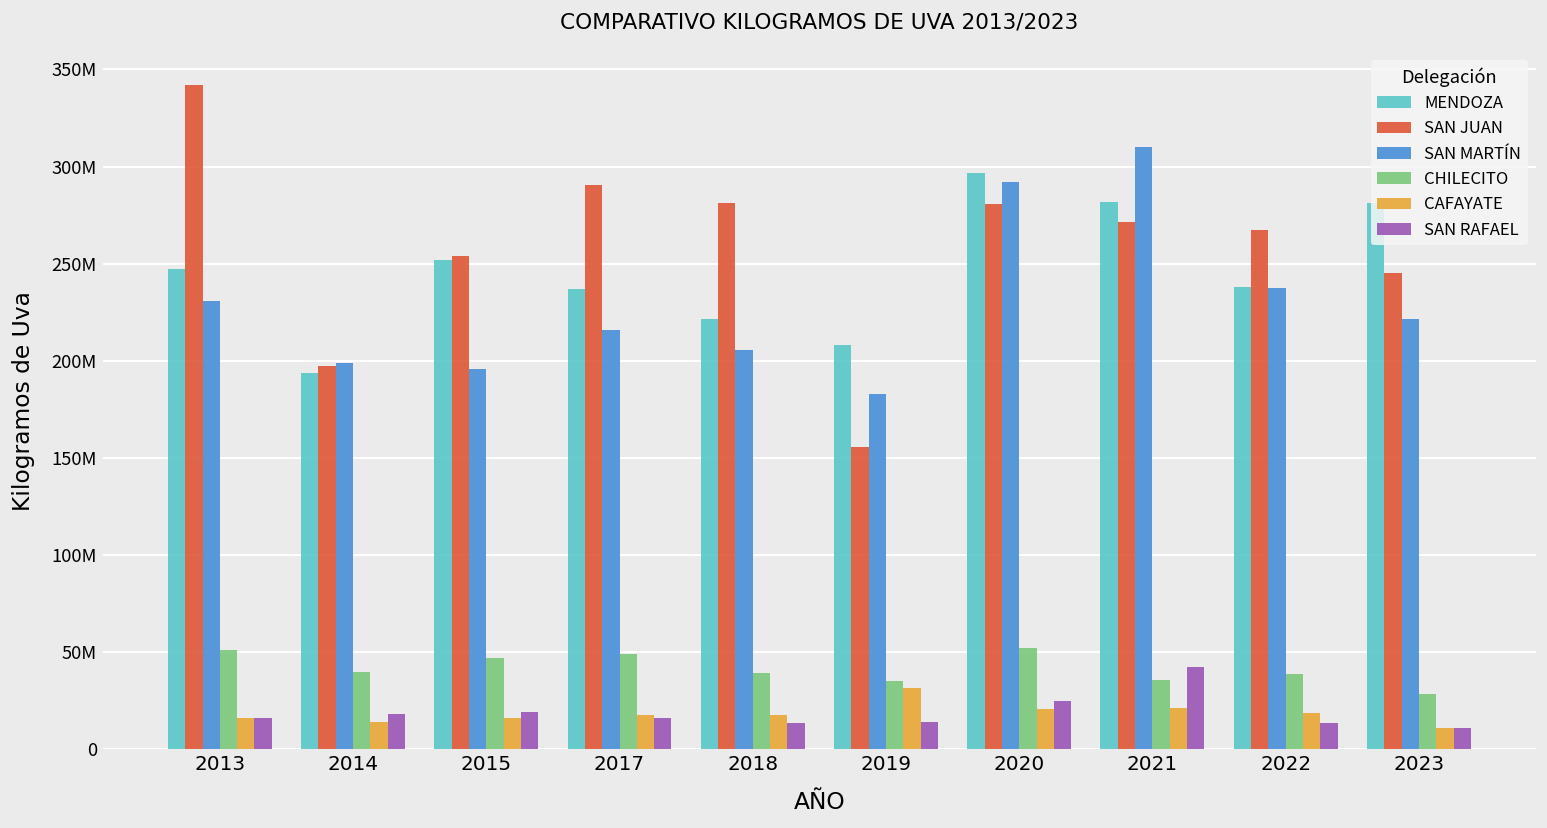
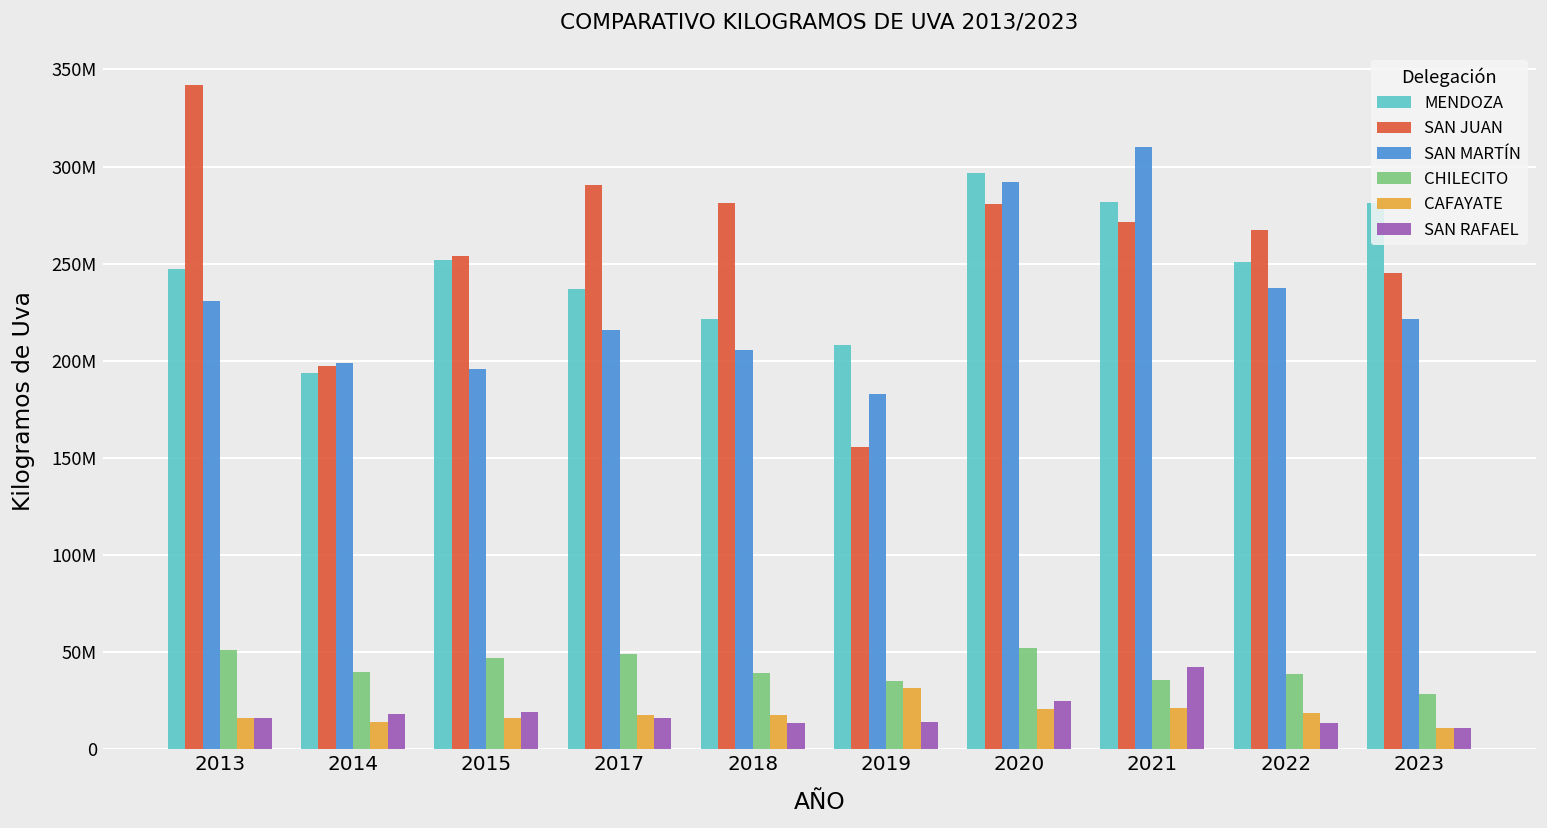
  {
    "MENDOZA": {
      "2013": 247000000,
      "2014": 194000000,
      "2015": 252000000,
      "2017": 237000000,
      "2018": 221000000,
      "2019": 208000000,
      "2020": 297000000,
      "2021": 282000000,
-     "2022": 238000000
+     "2022": 251000000
    },
    "SAN JUAN": {
      "2013": 342000000,
      "2014": 197000000,
      "2015": 254000000,
      "2017": 291000000,
      "2018": 281000000,
      "2019": 156000000,
      "2020": 281000000,
      "2021": 271000000,
      "2022": 267000000,
      "2023": 245000000
    },
    "SAN MARTÍN": {
      "2013": 231000000,
      "2014": 199000000,
      "2015": 196000000,
      "2017": 216000000,
      "2018": 206000000,
      "2019": 183000000,
      "2020": 292000000,
      "2021": 310000000,
      "2022": 237000000,
      "2023": 221000000
    },
    "CHILECITO": {
      "2013": 51000000,
      "2014": 40000000,
      "2015": 47000000,
      "2017": 49000000,
      "2018": 39000000,
      "2019": 35000000,
      "2020": 52000000,
      "2021": 36000000,
      "2022": 39000000,
      "2023": 28000000
    },
    "CAFAYATE": {
      "2013": 16000000,
      "2014": 14000000,
      "2015": 16000000,
      "2017": 18000000,
      "2018": 17000000,
      "2019": 31000000,
      "2020": 21000000,
      "2021": 21000000,
      "2022": 19000000,
      "2023": 11000000
    },
    "SAN RAFAEL": {
      "2013": 16000000,
      "2014": 18000000,
      "2015": 19000000,
      "2017": 16000000,
      "2018": 13000000,
      "2019": 14000000,
      "2020": 25000000,
      "2021": 42000000,
      "2022": 13000000,
      "2023": 11000000
    }
  }
